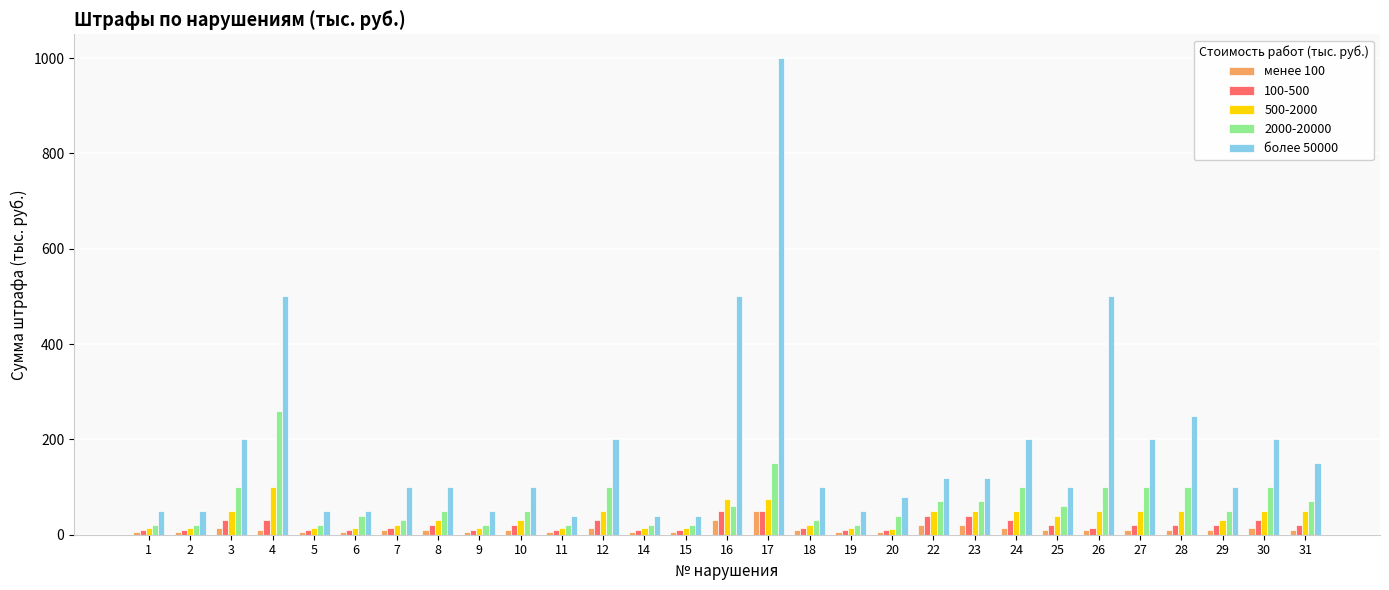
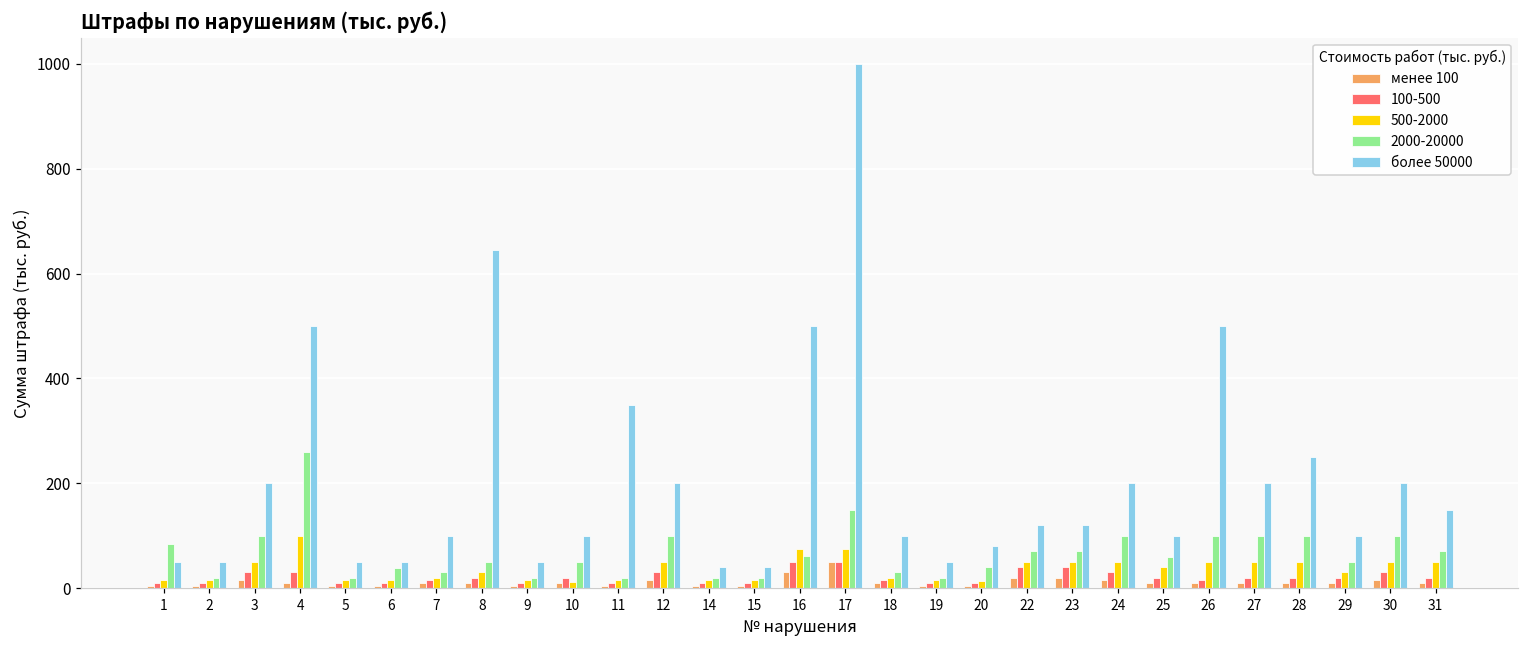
  {
    "500-2000": {
      "1": 20,
      "2": 20,
      "3": 50,
      "4": 100,
      "5": 20,
      "6": 20,
      "7": 20,
      "8": 30,
      "9": 20,
-     "10": 30,
+     "10": 10,
      "11": 20,
      "12": 50,
      "14": 20,
      "15": 20,
      "16": 80,
      "17": 80,
      "18": 20,
      "19": 20,
      "20": 10,
      "22": 50,
      "23": 50,
      "24": 50,
      "25": 40,
      "26": 50,
      "27": 50,
      "28": 50,
      "29": 30,
      "30": 50,
      "31": 50
    },
    "2000-20000": {
-     "1": 20,
+     "1": 90,
      "2": 20,
      "3": 100,
      "4": 260,
      "5": 20,
      "6": 40,
      "7": 30,
      "8": 50,
      "9": 20,
      "10": 50,
      "11": 20,
      "12": 100,
      "14": 20,
      "15": 20,
      "16": 60,
      "17": 150,
      "18": 30,
      "19": 20,
      "20": 40,
      "22": 70,
      "23": 70,
      "24": 100,
      "25": 60,
      "26": 100,
      "27": 100,
      "28": 100,
      "29": 50,
      "30": 100,
      "31": 70
    },
    "более 50000": {
      "1": 50,
      "2": 50,
      "3": 200,
      "4": 500,
      "5": 50,
      "6": 50,
      "7": 100,
-     "8": 100,
+     "8": 650,
      "9": 50,
      "10": 100,
-     "11": 40,
+     "11": 350,
      "12": 200,
      "14": 40,
      "15": 40,
      "16": 500,
      "17": 1000,
      "18": 100,
      "19": 50,
      "20": 80,
      "22": 120,
      "23": 120,
      "24": 200,
      "25": 100,
      "26": 500,
      "27": 200,
      "28": 250,
      "29": 100,
      "30": 200,
      "31": 150
    }
  }
